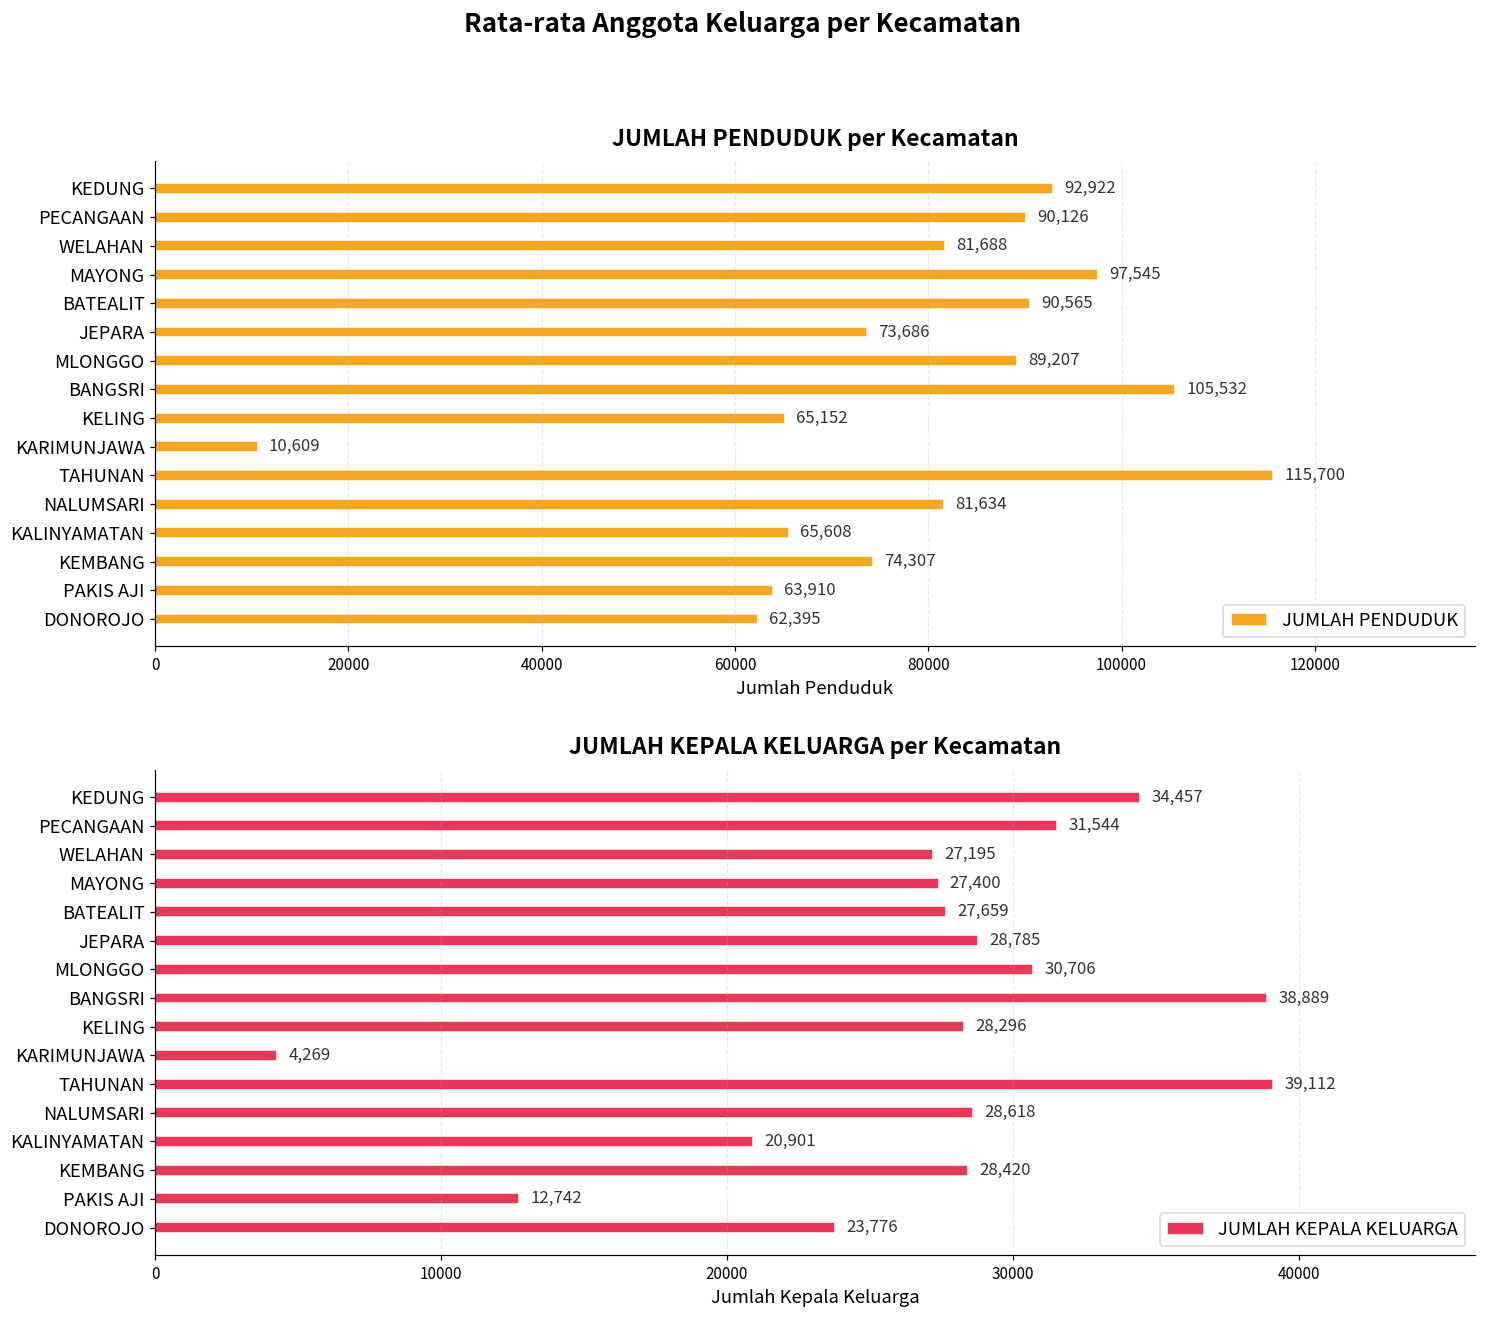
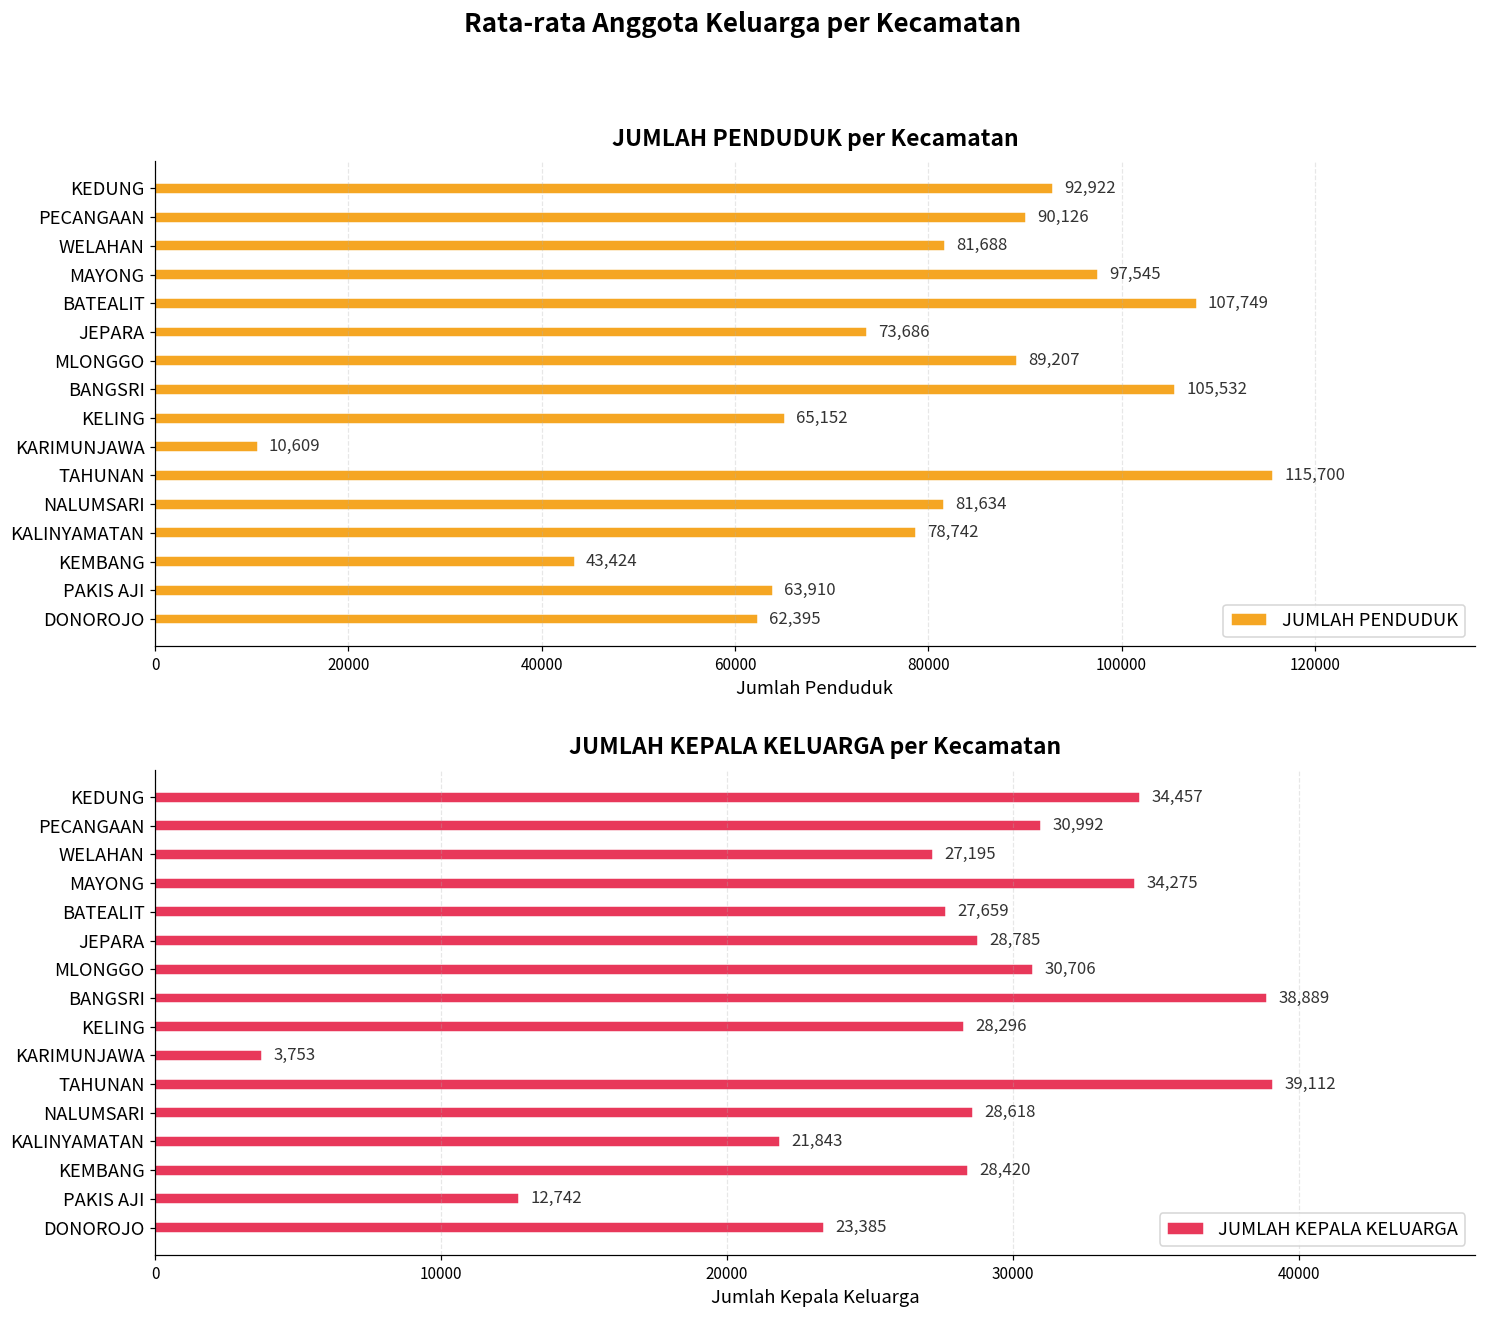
  {
    "JUMLAH PENDUDUK per Kecamatan": {
      "KEDUNG": "92,922",
      "PECANGAAN": "90,126",
      "WELAHAN": "81,688",
      "MAYONG": "97,545",
-     "BATEALIT": "90,565",
+     "BATEALIT": "107,749",
      "JEPARA": "73,686",
      "MLONGGO": "89,207",
      "BANGSRI": "105,532",
      "KELING": "65,152",
      "KARIMUNJAWA": "10,609",
      "TAHUNAN": "115,700",
      "NALUMSARI": "81,634",
-     "KALINYAMATAN": "65,608",
-     "KEMBANG": "74,307",
+     "KALINYAMATAN": "78,742",
+     "KEMBANG": "43,424",
      "PAKIS AJI": "63,910",
      "DONOROJO": "62,395"
    },
    "JUMLAH KEPALA KELUARGA per Kecamatan": {
      "KEDUNG": "34,457",
-     "PECANGAAN": "31,544",
+     "PECANGAAN": "30,992",
      "WELAHAN": "27,195",
-     "MAYONG": "27,400",
+     "MAYONG": "34,275",
      "BATEALIT": "27,659",
      "JEPARA": "28,785",
      "MLONGGO": "30,706",
      "BANGSRI": "38,889",
      "KELING": "28,296",
-     "KARIMUNJAWA": "4,269",
+     "KARIMUNJAWA": "3,753",
      "TAHUNAN": "39,112",
      "NALUMSARI": "28,618",
-     "KALINYAMATAN": "20,901",
+     "KALINYAMATAN": "21,843",
      "KEMBANG": "28,420",
      "PAKIS AJI": "12,742",
-     "DONOROJO": "23,776"
+     "DONOROJO": "23,385"
    }
  }
